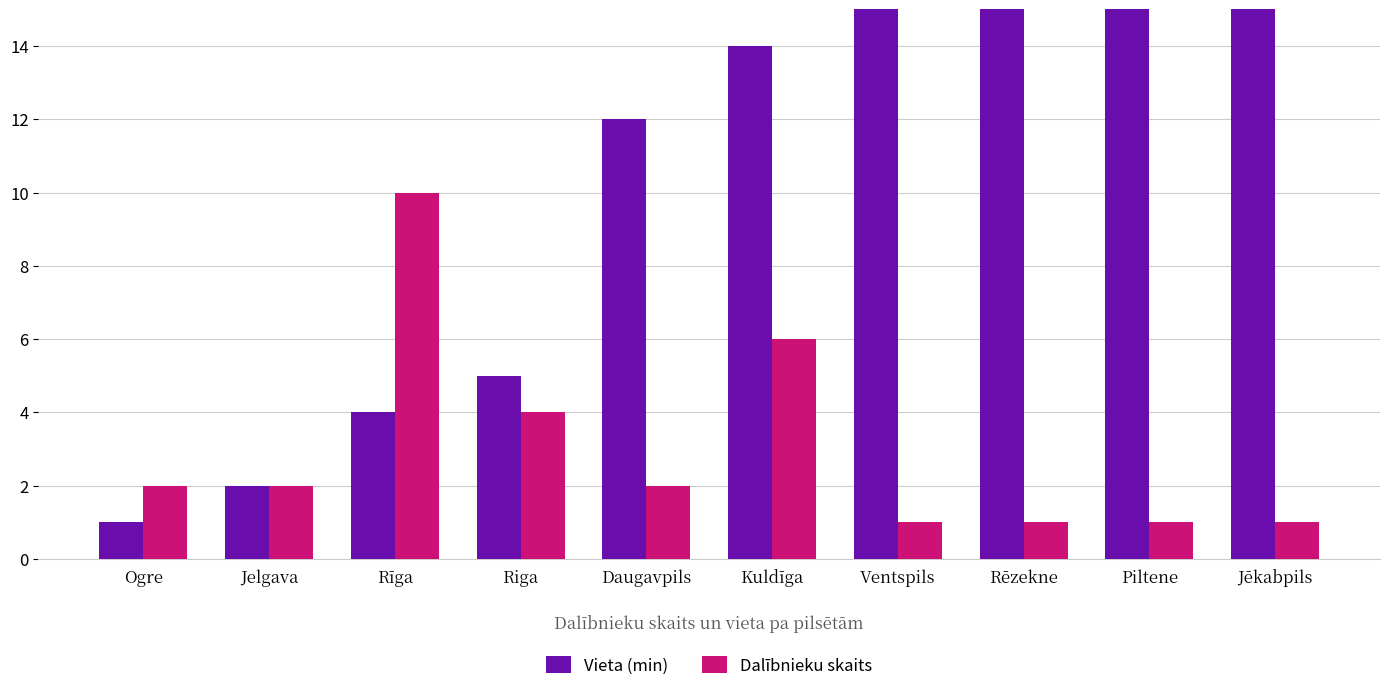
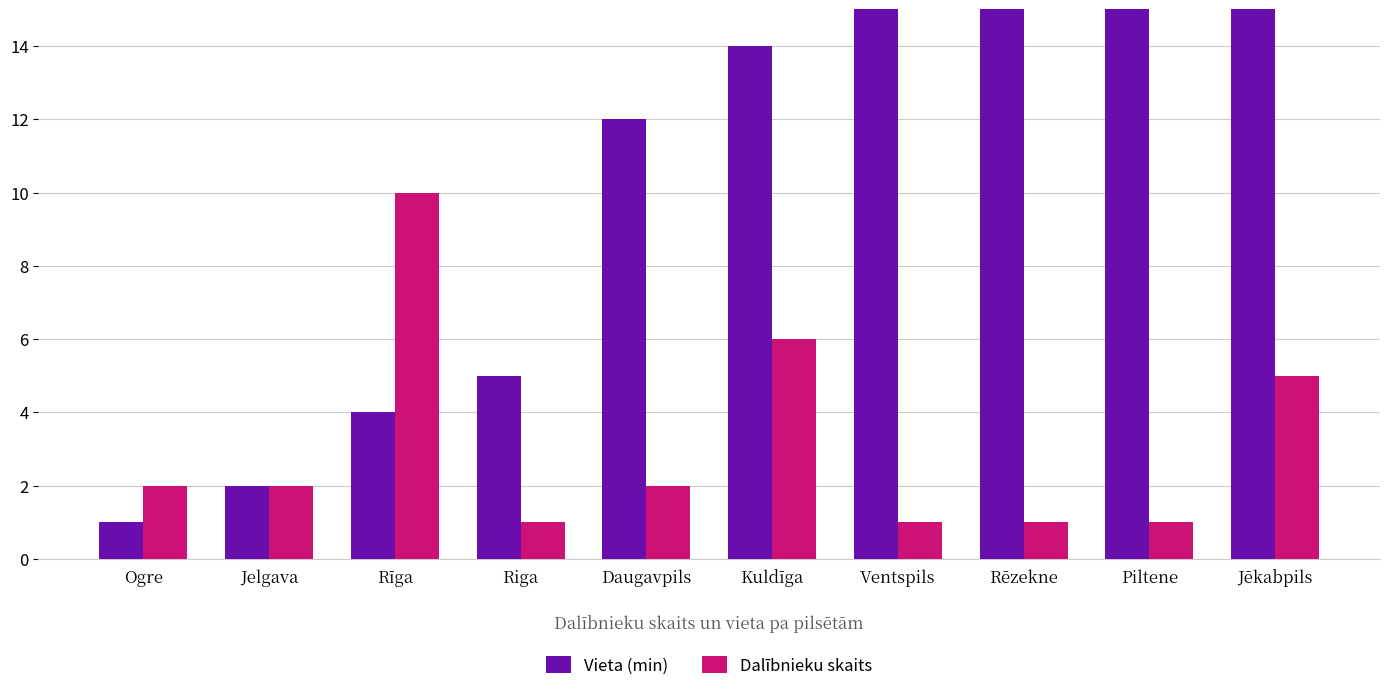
  {
    "Vieta (min)": {
      "Ogre": 1,
      "Jelgava": 2,
      "Rīga": 4,
      "Riga": 5,
      "Daugavpils": 12,
      "Kuldīga": 14
    },
    "Dalībnieku skaits": {
      "Ogre": 2,
      "Jelgava": 2,
      "Rīga": 10,
-     "Riga": 4,
+     "Riga": 1,
      "Daugavpils": 2,
      "Kuldīga": 6,
      "Ventspils": 1,
      "Rēzekne": 1,
      "Piltene": 1,
-     "Jēkabpils": 1
+     "Jēkabpils": 5
    }
  }
